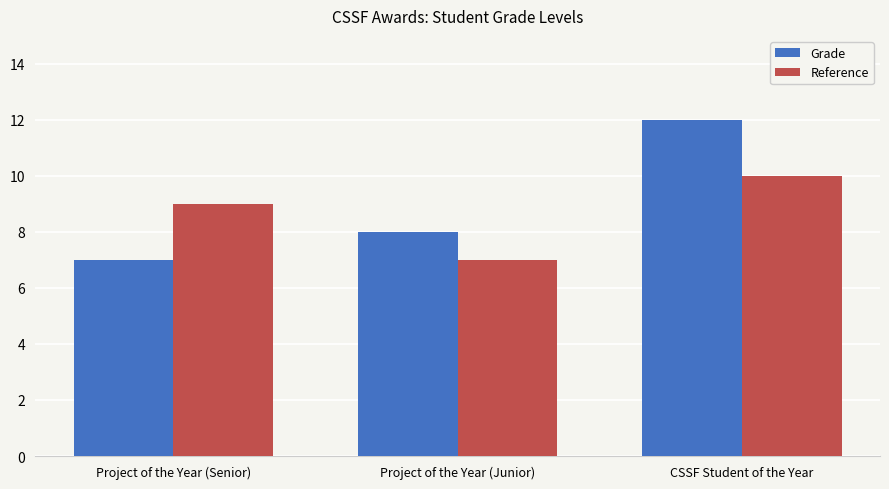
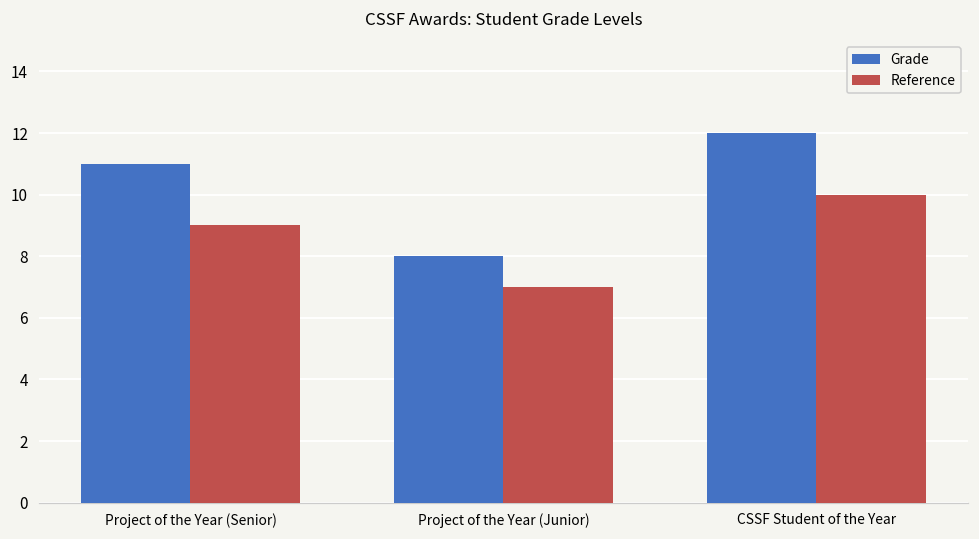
  {
    "Grade": {
-     "Project of the Year (Senior)": 7,
+     "Project of the Year (Senior)": 11,
      "Project of the Year (Junior)": 8,
      "CSSF Student of the Year": 12
    },
    "Reference": {
      "Project of the Year (Senior)": 9,
      "Project of the Year (Junior)": 7,
      "CSSF Student of the Year": 10
    }
  }
